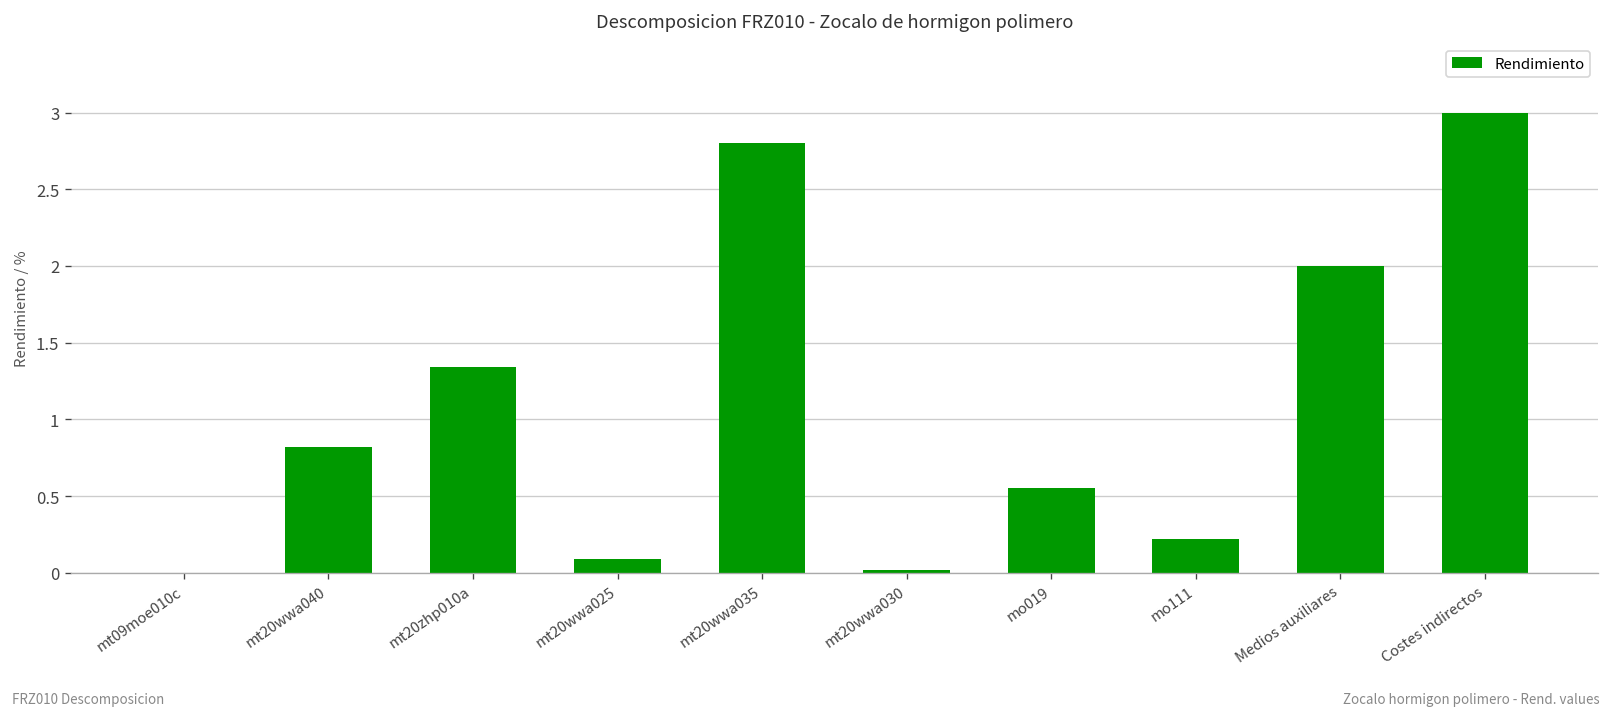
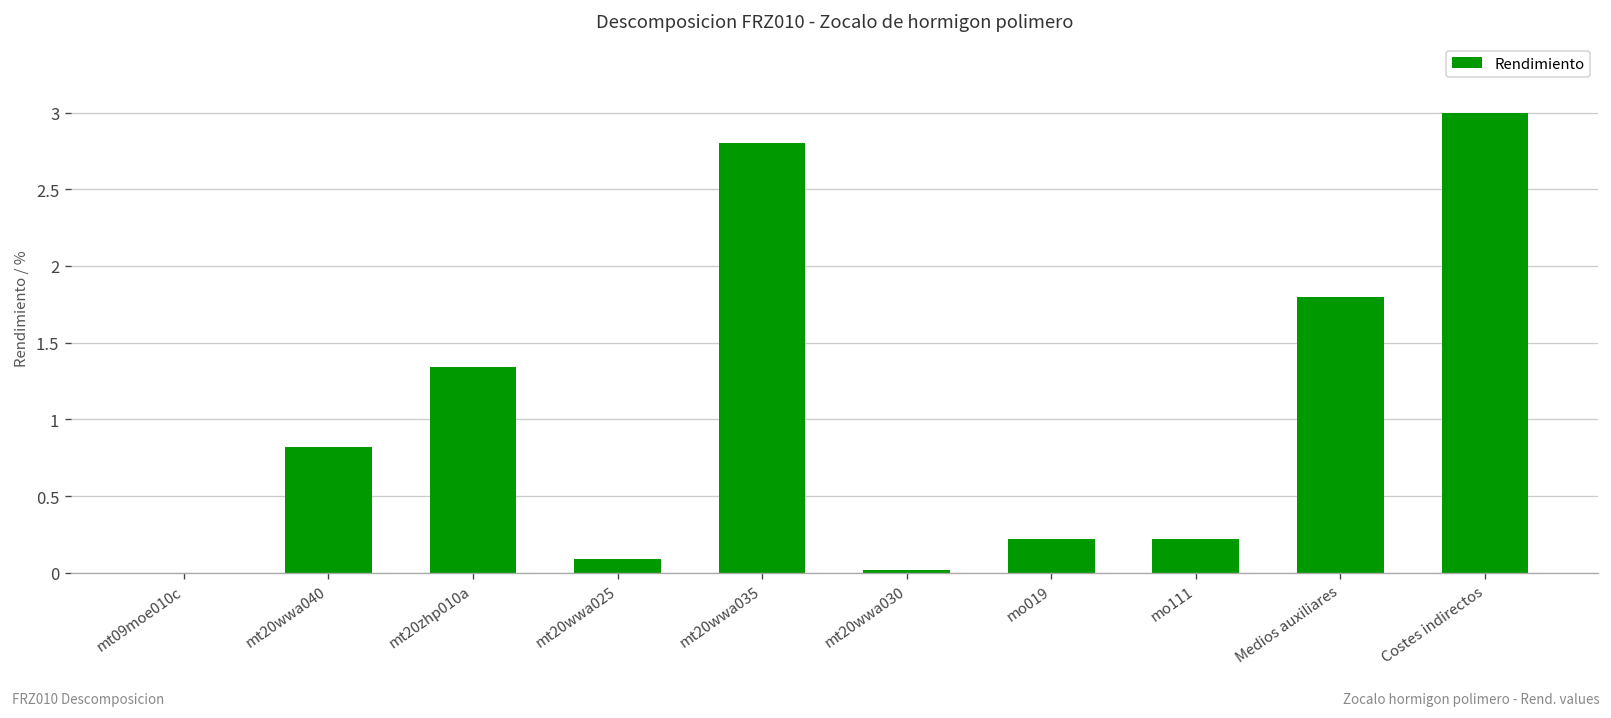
  {
    "mt20wwa040": 0.82,
    "mt20zhp010a": 1.34,
    "mt20wwa025": 0.09,
    "mt20wwa035": 2.80,
-   "mo019": 0.55,
+   "mo019": 0.22,
    "mo111": 0.22,
-   "Medios auxiliares": 2.0,
+   "Medios auxiliares": 1.8,
    "Costes indirectos": 3.00
  }
